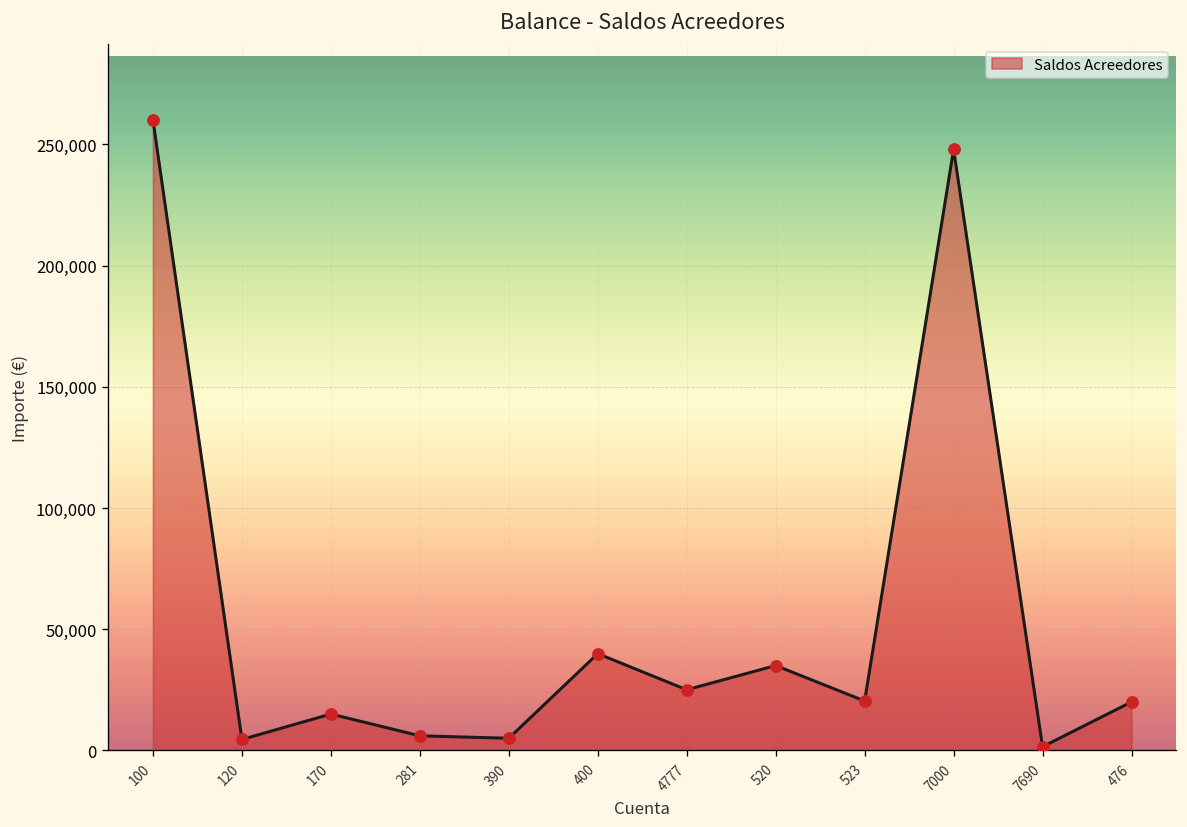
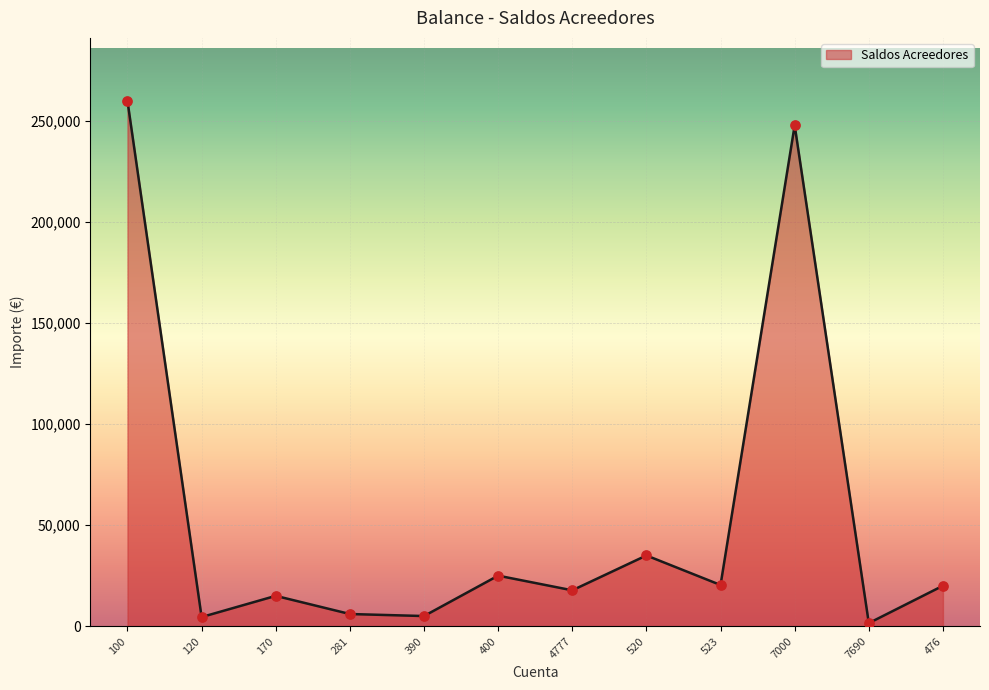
  {
    "100": "260,000",
    "120": "5,000",
    "170": "15,000",
    "281": "6,000",
    "390": "5,000",
-   "400": "40,000",
-   "4777": "25,000",
+   "400": "25,000",
+   "4777": "18,000",
    "520": "35,000",
    "523": "20,000",
    "7000": "248,000",
    "7690": "2,000",
    "476": "20,000"
  }
